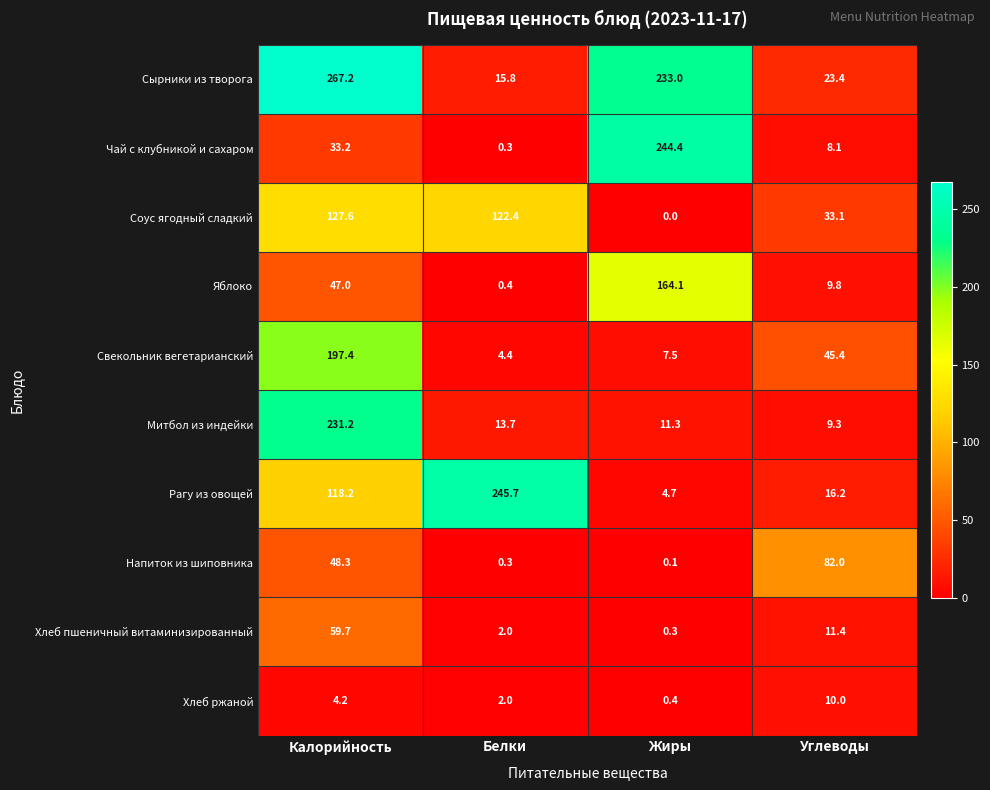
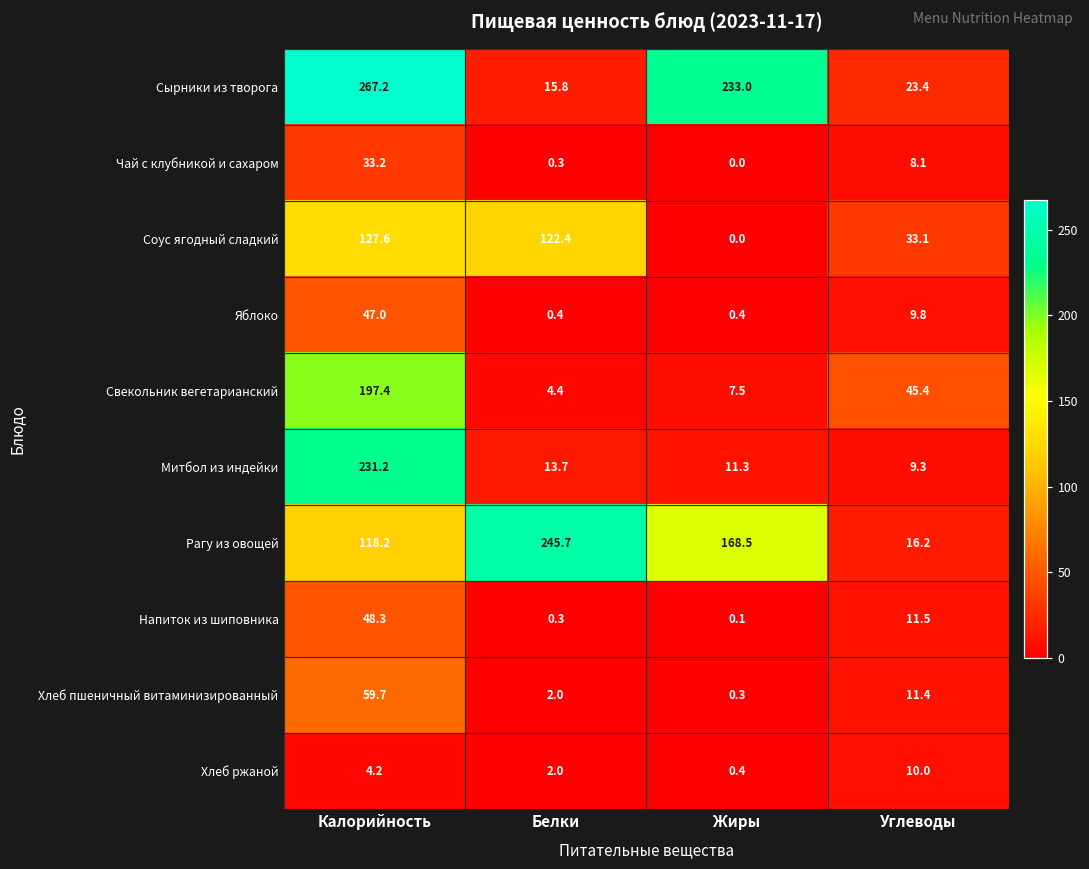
  {
    "Сырники из творога": {
      "Калорийность": 267.2,
      "Белки": 15.8,
      "Жиры": 233.0,
      "Углеводы": 23.4
    },
    "Чай с клубникой и сахаром": {
      "Калорийность": 33.2,
      "Белки": 0.3,
-     "Жиры": 244.4,
+     "Жиры": 0.0,
      "Углеводы": 8.1
    },
    "Соус ягодный сладкий": {
      "Калорийность": 127.6,
      "Белки": 122.4,
      "Жиры": 0.0,
      "Углеводы": 33.1
    },
    "Яблоко": {
      "Калорийность": 47.0,
      "Белки": 0.4,
-     "Жиры": 164.1,
+     "Жиры": 0.4,
      "Углеводы": 9.8
    },
    "Свекольник вегетарианский": {
      "Калорийность": 197.4,
      "Белки": 4.4,
      "Жиры": 7.5,
      "Углеводы": 45.4
    },
    "Митбол из индейки": {
      "Калорийность": 231.2,
      "Белки": 13.7,
      "Жиры": 11.3,
      "Углеводы": 9.3
    },
    "Рагу из овощей": {
      "Калорийность": 118.2,
      "Белки": 245.7,
-     "Жиры": 4.7,
+     "Жиры": 168.5,
      "Углеводы": 16.2
    },
    "Напиток из шиповника": {
      "Калорийность": 48.3,
      "Белки": 0.3,
      "Жиры": 0.1,
-     "Углеводы": 82.0
+     "Углеводы": 11.5
    },
    "Хлеб пшеничный витаминизированный": {
      "Калорийность": 59.7,
      "Белки": 2.0,
      "Жиры": 0.3,
      "Углеводы": 11.4
    },
    "Хлеб ржаной": {
      "Калорийность": 4.2,
      "Белки": 2.0,
      "Жиры": 0.4,
      "Углеводы": 10.0
    }
  }
